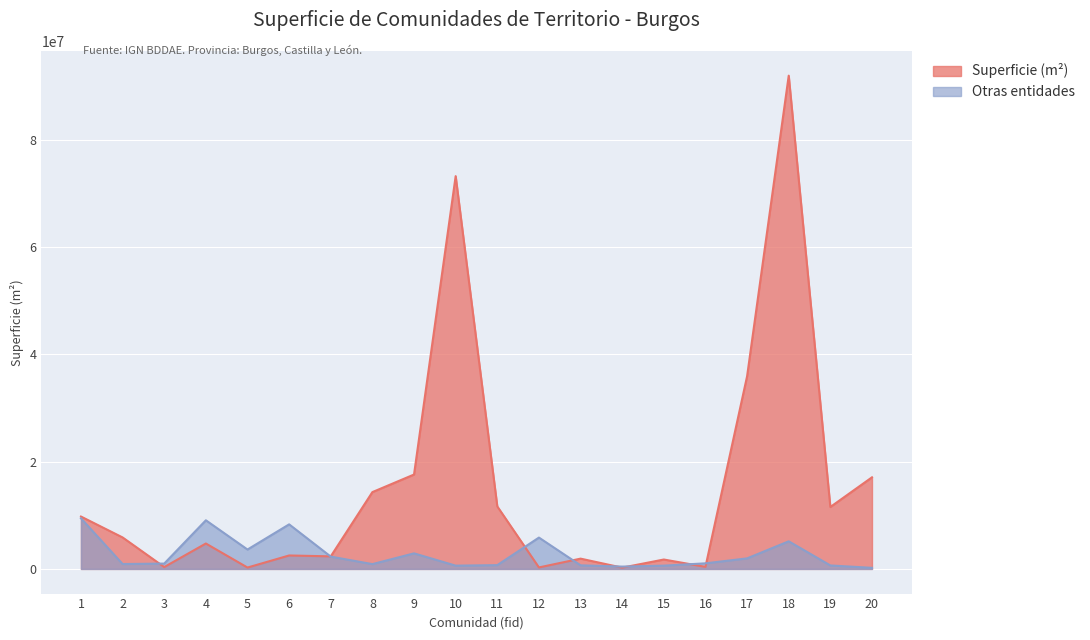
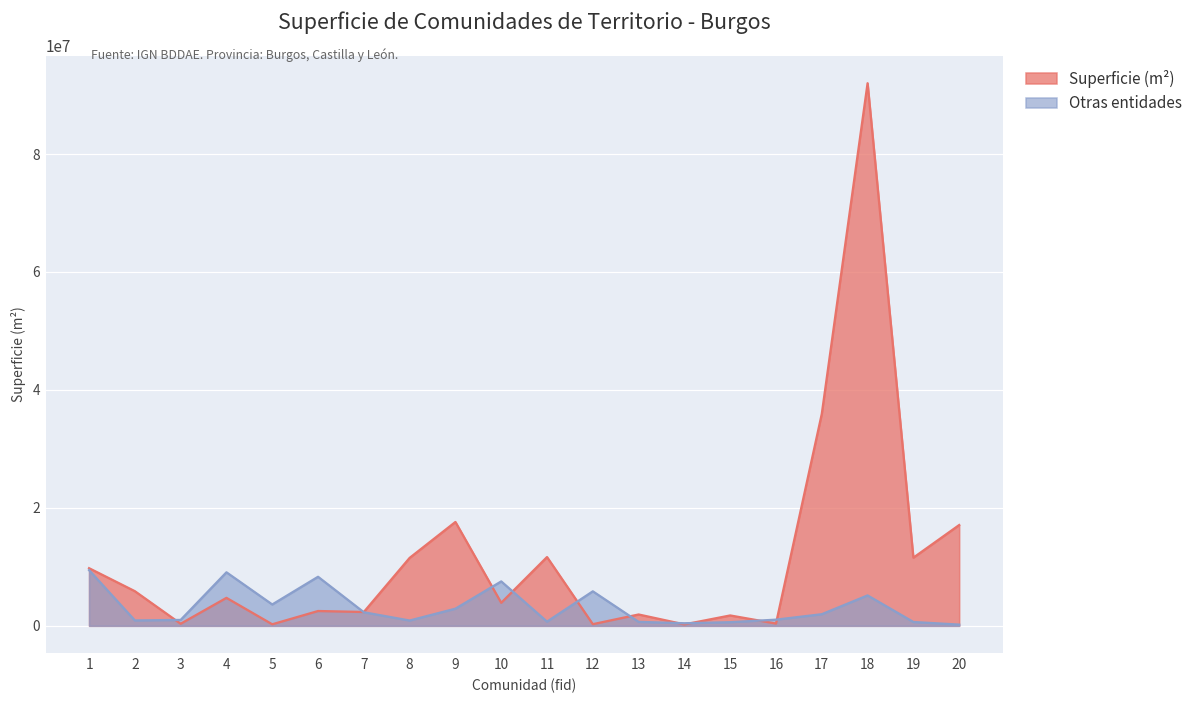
  {
    "Superficie (m²)": {
      "2": 6000000,
      "3": 0,
      "4": 5000000,
      "5": 0,
      "6": 3000000,
-     "8": 14000000,
+     "8": 12000000,
      "9": 18000000,
-     "10": 73000000,
+     "10": 4000000,
      "11": 12000000,
      "12": 0,
      "13": 2000000,
      "15": 2000000,
      "16": 0,
      "17": 36000000,
      "18": 92000000,
      "19": 12000000,
      "20": 17000000
    },
    "Otras entidades": {
      "2": 1000000,
      "3": 1000000,
      "4": 9000000,
      "5": 4000000,
      "6": 8000000,
      "8": 1000000,
      "9": 3000000,
-     "10": 1000000,
+     "10": 8000000,
      "11": 1000000,
      "12": 6000000,
      "13": 1000000,
      "15": 1000000,
      "16": 1000000,
      "17": 2000000,
      "18": 5000000,
      "19": 1000000,
      "20": 0
    }
  }
